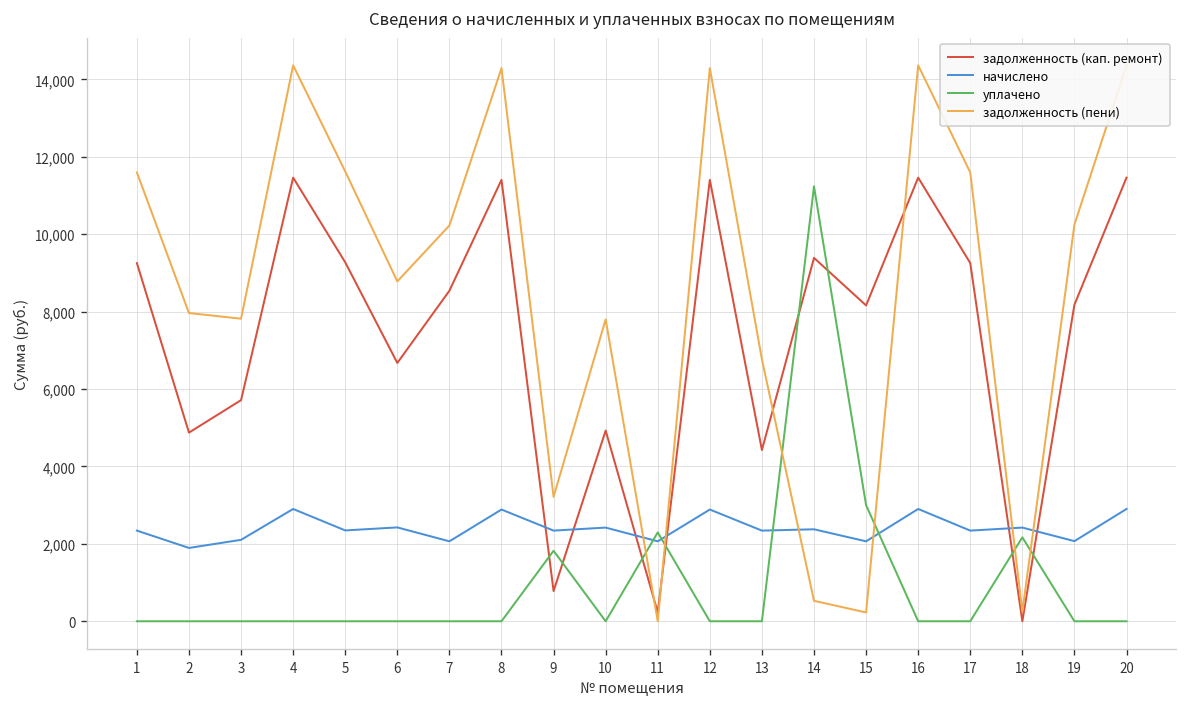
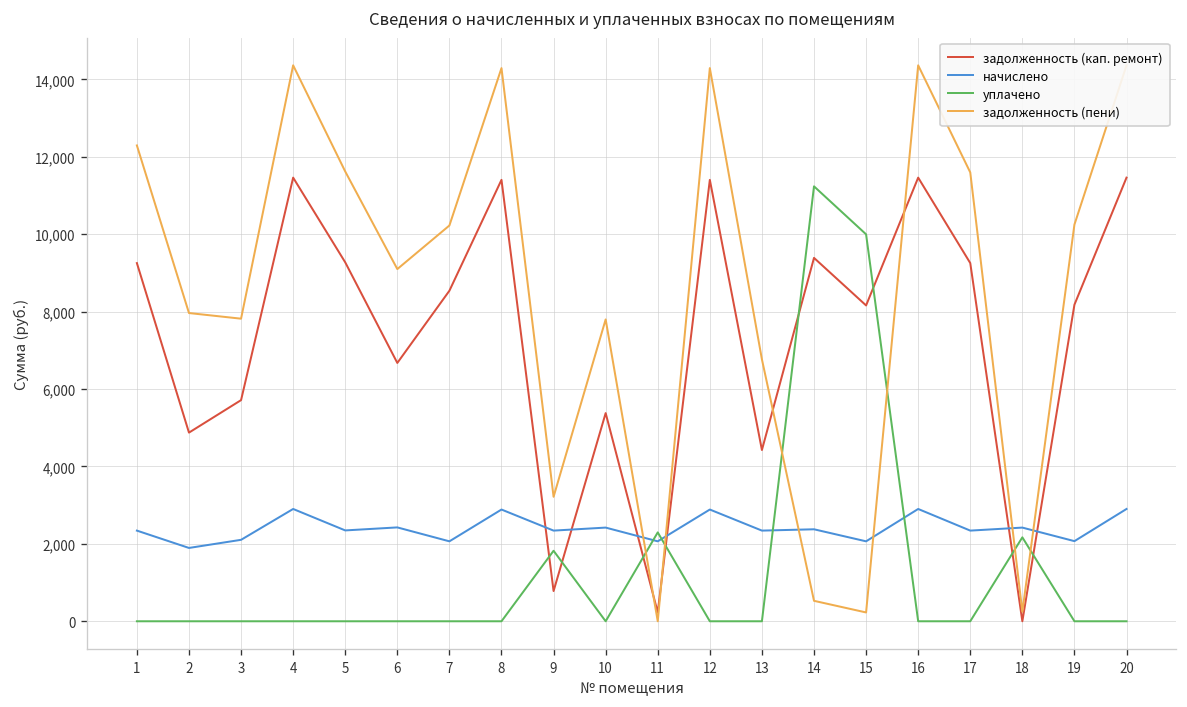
  {
    "задолженность (кап. ремонт)": {
      "1": "9,300",
      "2": "4,900",
      "3": "5,700",
      "4": "11,500",
      "5": "9,300",
      "6": "6,700",
      "7": "8,500",
      "8": "11,400",
      "9": "800",
-     "10": "4,900",
+     "10": "5,400",
      "11": "200",
      "12": "11,400",
      "13": "4,400",
      "14": "9,400",
      "15": "8,200",
      "16": "11,500",
      "17": "9,300",
      "18": "0",
      "19": "8,200",
      "20": "11,500"
    },
    "начислено": {
      "1": "2,300",
      "2": "1,900",
      "3": "2,100",
      "4": "2,900",
      "5": "2,300",
      "6": "2,400",
      "7": "2,100",
      "8": "2,900",
      "9": "2,300",
      "10": "2,400",
      "11": "2,100",
      "12": "2,900",
      "13": "2,300",
      "14": "2,400",
      "15": "2,100",
      "16": "2,900",
      "17": "2,300",
      "18": "2,400",
      "19": "2,100",
      "20": "2,900"
    },
    "уплачено": {
      "1": "0",
      "2": "0",
      "3": "0",
      "4": "0",
      "5": "0",
      "6": "0",
      "7": "0",
      "8": "0",
      "9": "1,800",
      "10": "0",
      "11": "2,300",
      "12": "0",
      "13": "0",
      "14": "11,200",
-     "15": "3,000",
+     "15": "10,000",
      "16": "0",
      "17": "0",
      "18": "2,200",
      "19": "0",
      "20": "0"
    },
    "задолженность (пени)": {
-     "1": "11,600",
+     "1": "12,300",
      "2": "8,000",
      "3": "7,800",
      "4": "14,400",
      "5": "11,600",
-     "6": "8,800",
+     "6": "9,100",
      "7": "10,200",
      "8": "14,300",
      "9": "3,200",
      "10": "7,800",
      "11": "0",
      "12": "14,300",
      "13": "6,800",
      "14": "500",
      "15": "200",
      "16": "14,400",
      "17": "11,600",
      "18": "200",
      "19": "10,200"
    }
  }
